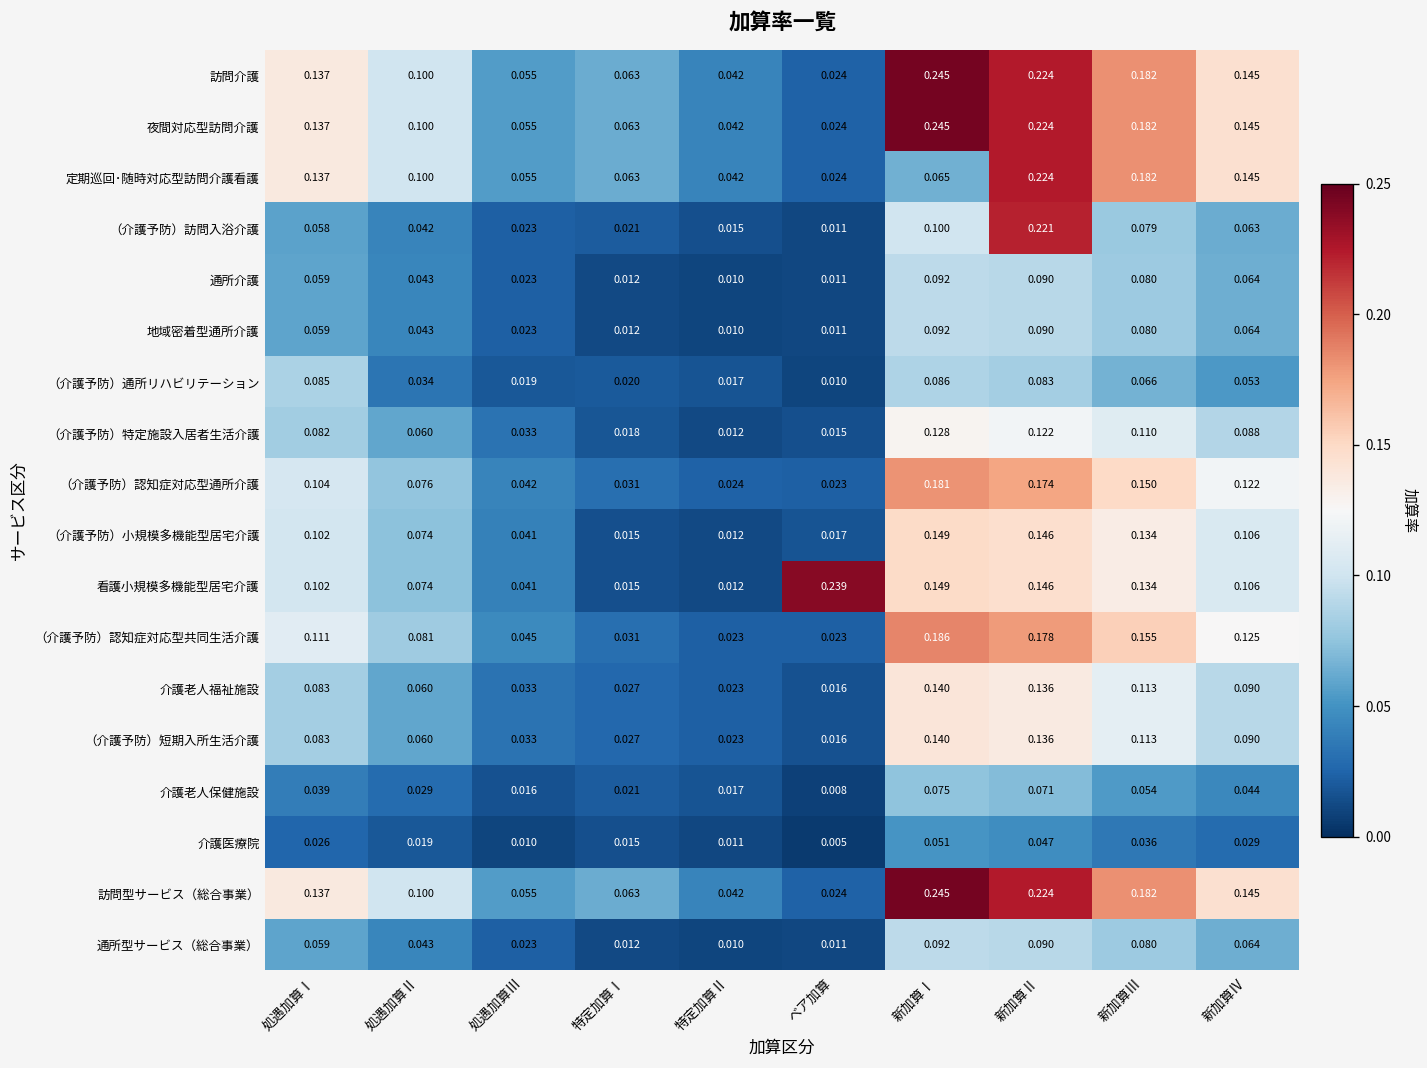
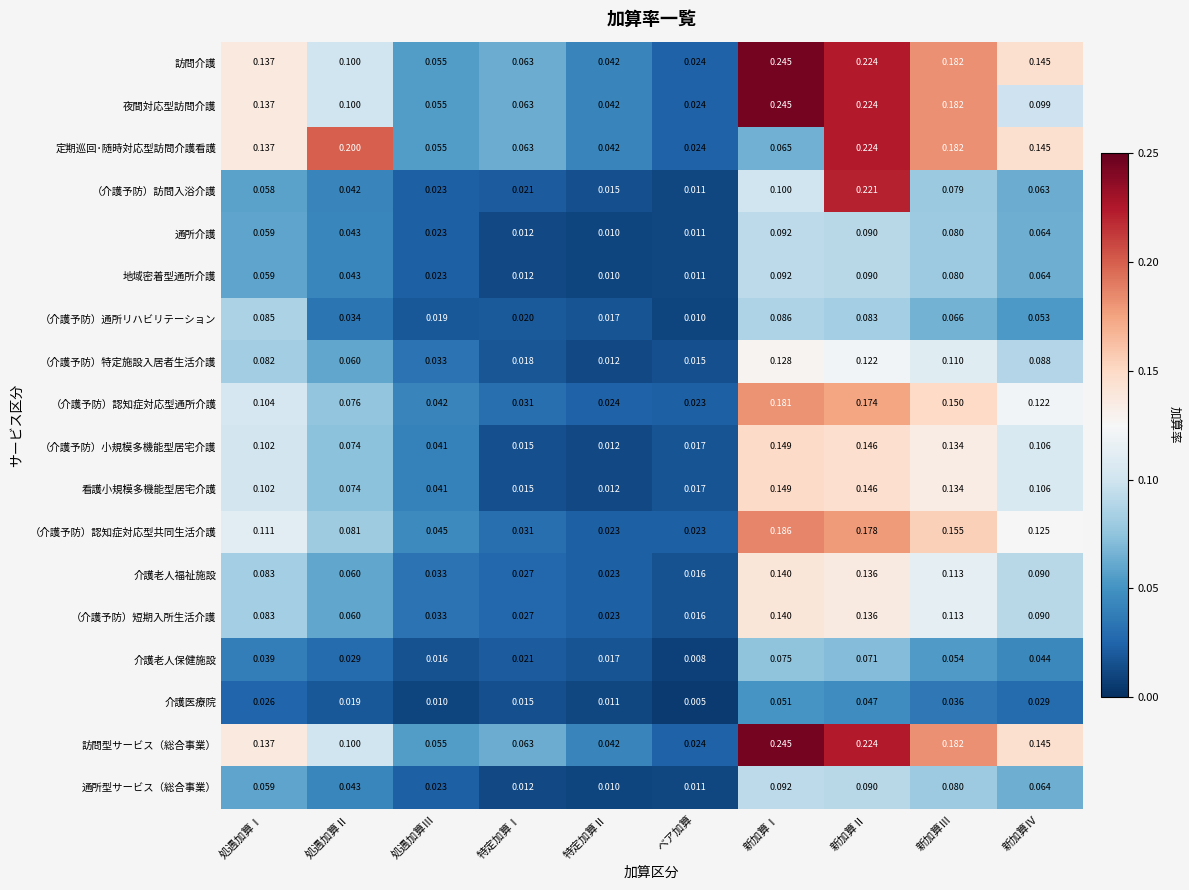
  {
    "訪問介護": {
      "処遇加算Ⅰ": 0.137,
      "処遇加算Ⅱ": 0.100,
      "処遇加算Ⅲ": 0.055,
      "特定加算Ⅰ": 0.063,
      "特定加算Ⅱ": 0.042,
      "ベア加算": 0.024,
      "新加算Ⅰ": 0.245,
      "新加算Ⅱ": 0.224,
      "新加算Ⅲ": 0.182,
      "新加算Ⅳ": 0.145
    },
    "夜間対応型訪問介護": {
      "処遇加算Ⅰ": 0.137,
      "処遇加算Ⅱ": 0.100,
      "処遇加算Ⅲ": 0.055,
      "特定加算Ⅰ": 0.063,
      "特定加算Ⅱ": 0.042,
      "ベア加算": 0.024,
      "新加算Ⅰ": 0.245,
      "新加算Ⅱ": 0.224,
      "新加算Ⅲ": 0.182,
-     "新加算Ⅳ": 0.145
+     "新加算Ⅳ": 0.099
    },
    "定期巡回･随時対応型訪問介護看護": {
      "処遇加算Ⅰ": 0.137,
-     "処遇加算Ⅱ": 0.100,
+     "処遇加算Ⅱ": 0.200,
      "処遇加算Ⅲ": 0.055,
      "特定加算Ⅰ": 0.063,
      "特定加算Ⅱ": 0.042,
      "ベア加算": 0.024,
      "新加算Ⅰ": 0.065,
      "新加算Ⅱ": 0.224,
      "新加算Ⅲ": 0.182,
      "新加算Ⅳ": 0.145
    },
    "（介護予防）訪問入浴介護": {
      "処遇加算Ⅰ": 0.058,
      "処遇加算Ⅱ": 0.042,
      "処遇加算Ⅲ": 0.023,
      "特定加算Ⅰ": 0.021,
      "特定加算Ⅱ": 0.015,
      "ベア加算": 0.011,
      "新加算Ⅰ": 0.100,
      "新加算Ⅱ": 0.221,
      "新加算Ⅲ": 0.079,
      "新加算Ⅳ": 0.063
    },
    "通所介護": {
      "処遇加算Ⅰ": 0.059,
      "処遇加算Ⅱ": 0.043,
      "処遇加算Ⅲ": 0.023,
      "特定加算Ⅰ": 0.012,
      "特定加算Ⅱ": 0.010,
      "ベア加算": 0.011,
      "新加算Ⅰ": 0.092,
      "新加算Ⅱ": 0.090,
      "新加算Ⅲ": 0.080,
      "新加算Ⅳ": 0.064
    },
    "地域密着型通所介護": {
      "処遇加算Ⅰ": 0.059,
      "処遇加算Ⅱ": 0.043,
      "処遇加算Ⅲ": 0.023,
      "特定加算Ⅰ": 0.012,
      "特定加算Ⅱ": 0.010,
      "ベア加算": 0.011,
      "新加算Ⅰ": 0.092,
      "新加算Ⅱ": 0.090,
      "新加算Ⅲ": 0.080,
      "新加算Ⅳ": 0.064
    },
    "（介護予防）通所リハビリテーション": {
      "処遇加算Ⅰ": 0.085,
      "処遇加算Ⅱ": 0.034,
      "処遇加算Ⅲ": 0.019,
      "特定加算Ⅰ": 0.020,
      "特定加算Ⅱ": 0.017,
      "ベア加算": 0.010,
      "新加算Ⅰ": 0.086,
      "新加算Ⅱ": 0.083,
      "新加算Ⅲ": 0.066,
      "新加算Ⅳ": 0.053
    },
    "（介護予防）特定施設入居者生活介護": {
      "処遇加算Ⅰ": 0.082,
      "処遇加算Ⅱ": 0.060,
      "処遇加算Ⅲ": 0.033,
      "特定加算Ⅰ": 0.018,
      "特定加算Ⅱ": 0.012,
      "ベア加算": 0.015,
      "新加算Ⅰ": 0.128,
      "新加算Ⅱ": 0.122,
      "新加算Ⅲ": 0.110,
      "新加算Ⅳ": 0.088
    },
    "（介護予防）認知症対応型通所介護": {
      "処遇加算Ⅰ": 0.104,
      "処遇加算Ⅱ": 0.076,
      "処遇加算Ⅲ": 0.042,
      "特定加算Ⅰ": 0.031,
      "特定加算Ⅱ": 0.024,
      "ベア加算": 0.023,
      "新加算Ⅰ": 0.181,
      "新加算Ⅱ": 0.174,
      "新加算Ⅲ": 0.150,
      "新加算Ⅳ": 0.122
    },
    "（介護予防）小規模多機能型居宅介護": {
      "処遇加算Ⅰ": 0.102,
      "処遇加算Ⅱ": 0.074,
      "処遇加算Ⅲ": 0.041,
      "特定加算Ⅰ": 0.015,
      "特定加算Ⅱ": 0.012,
      "ベア加算": 0.017,
      "新加算Ⅰ": 0.149,
      "新加算Ⅱ": 0.146,
      "新加算Ⅲ": 0.134,
      "新加算Ⅳ": 0.106
    },
    "看護小規模多機能型居宅介護": {
      "処遇加算Ⅰ": 0.102,
      "処遇加算Ⅱ": 0.074,
      "処遇加算Ⅲ": 0.041,
      "特定加算Ⅰ": 0.015,
      "特定加算Ⅱ": 0.012,
-     "ベア加算": 0.239,
+     "ベア加算": 0.017,
      "新加算Ⅰ": 0.149,
      "新加算Ⅱ": 0.146,
      "新加算Ⅲ": 0.134,
      "新加算Ⅳ": 0.106
    },
    "（介護予防）認知症対応型共同生活介護": {
      "処遇加算Ⅰ": 0.111,
      "処遇加算Ⅱ": 0.081,
      "処遇加算Ⅲ": 0.045,
      "特定加算Ⅰ": 0.031,
      "特定加算Ⅱ": 0.023,
      "ベア加算": 0.023,
      "新加算Ⅰ": 0.186,
      "新加算Ⅱ": 0.178,
      "新加算Ⅲ": 0.155,
      "新加算Ⅳ": 0.125
    },
    "介護老人福祉施設": {
      "処遇加算Ⅰ": 0.083,
      "処遇加算Ⅱ": 0.060,
      "処遇加算Ⅲ": 0.033,
      "特定加算Ⅰ": 0.027,
      "特定加算Ⅱ": 0.023,
      "ベア加算": 0.016,
      "新加算Ⅰ": 0.140,
      "新加算Ⅱ": 0.136,
      "新加算Ⅲ": 0.113,
      "新加算Ⅳ": 0.090
    },
    "（介護予防）短期入所生活介護": {
      "処遇加算Ⅰ": 0.083,
      "処遇加算Ⅱ": 0.060,
      "処遇加算Ⅲ": 0.033,
      "特定加算Ⅰ": 0.027,
      "特定加算Ⅱ": 0.023,
      "ベア加算": 0.016,
      "新加算Ⅰ": 0.140,
      "新加算Ⅱ": 0.136,
      "新加算Ⅲ": 0.113,
      "新加算Ⅳ": 0.090
    },
    "介護老人保健施設": {
      "処遇加算Ⅰ": 0.039,
      "処遇加算Ⅱ": 0.029,
      "処遇加算Ⅲ": 0.016,
      "特定加算Ⅰ": 0.021,
      "特定加算Ⅱ": 0.017,
      "ベア加算": 0.008,
      "新加算Ⅰ": 0.075,
      "新加算Ⅱ": 0.071,
      "新加算Ⅲ": 0.054,
      "新加算Ⅳ": 0.044
    },
    "介護医療院": {
      "処遇加算Ⅰ": 0.026,
      "処遇加算Ⅱ": 0.019,
      "処遇加算Ⅲ": 0.010,
      "特定加算Ⅰ": 0.015,
      "特定加算Ⅱ": 0.011,
      "ベア加算": 0.005,
      "新加算Ⅰ": 0.051,
      "新加算Ⅱ": 0.047,
      "新加算Ⅲ": 0.036,
      "新加算Ⅳ": 0.029
    },
    "訪問型サービス（総合事業）": {
      "処遇加算Ⅰ": 0.137,
      "処遇加算Ⅱ": 0.100,
      "処遇加算Ⅲ": 0.055,
      "特定加算Ⅰ": 0.063,
      "特定加算Ⅱ": 0.042,
      "ベア加算": 0.024,
      "新加算Ⅰ": 0.245,
      "新加算Ⅱ": 0.224,
      "新加算Ⅲ": 0.182,
      "新加算Ⅳ": 0.145
    },
    "通所型サービス（総合事業）": {
      "処遇加算Ⅰ": 0.059,
      "処遇加算Ⅱ": 0.043,
      "処遇加算Ⅲ": 0.023,
      "特定加算Ⅰ": 0.012,
      "特定加算Ⅱ": 0.010,
      "ベア加算": 0.011,
      "新加算Ⅰ": 0.092,
      "新加算Ⅱ": 0.090,
      "新加算Ⅲ": 0.080,
      "新加算Ⅳ": 0.064
    }
  }
